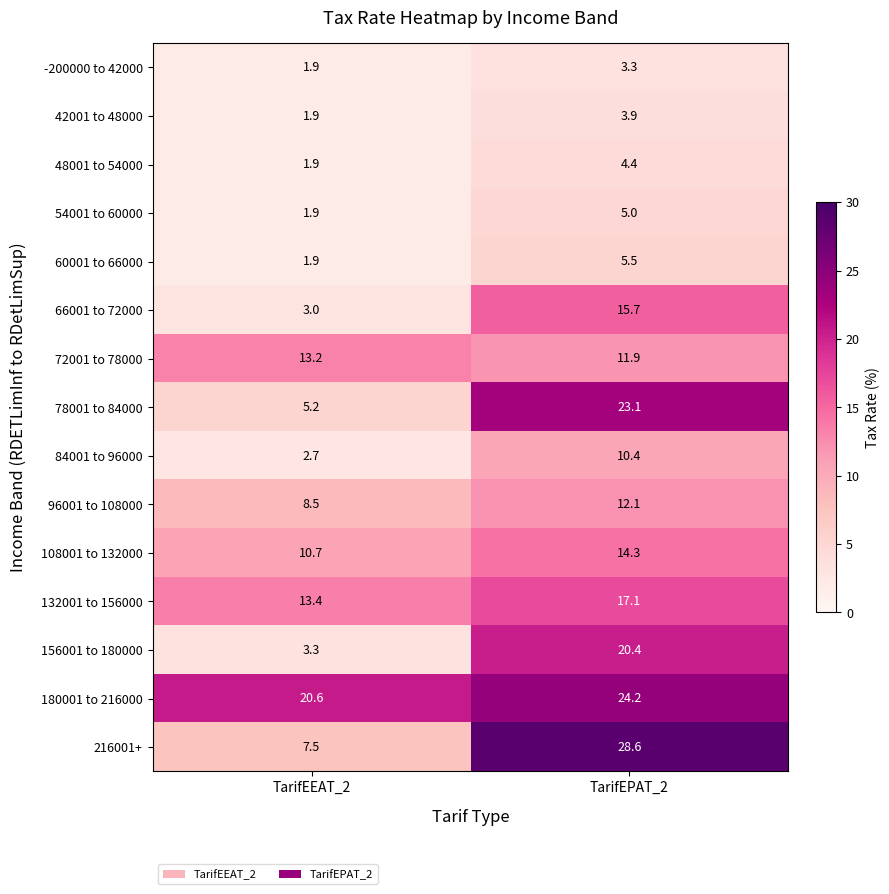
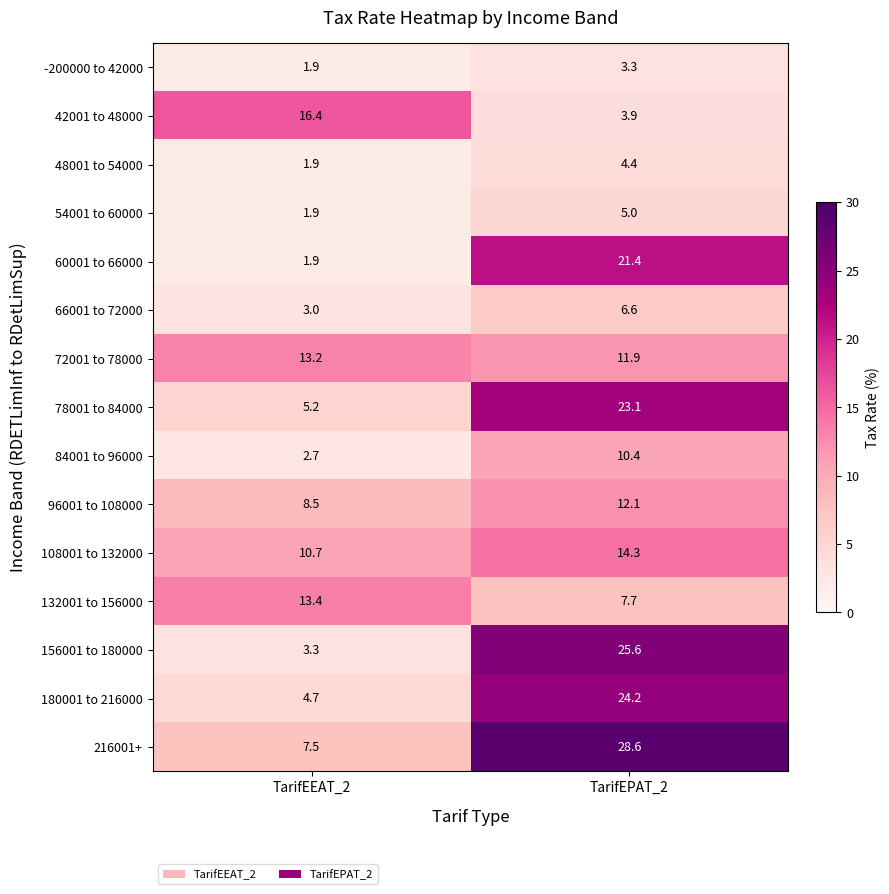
  {
    "-200000 to 42000": {
      "TarifEEAT_2": 1.9,
      "TarifEPAT_2": 3.3
    },
    "42001 to 48000": {
-     "TarifEEAT_2": 1.9,
+     "TarifEEAT_2": 16.4,
      "TarifEPAT_2": 3.9
    },
    "48001 to 54000": {
      "TarifEEAT_2": 1.9,
      "TarifEPAT_2": 4.4
    },
    "54001 to 60000": {
      "TarifEEAT_2": 1.9,
      "TarifEPAT_2": 5.0
    },
    "60001 to 66000": {
      "TarifEEAT_2": 1.9,
-     "TarifEPAT_2": 5.5
+     "TarifEPAT_2": 21.4
    },
    "66001 to 72000": {
      "TarifEEAT_2": 3.0,
-     "TarifEPAT_2": 15.7
+     "TarifEPAT_2": 6.6
    },
    "72001 to 78000": {
      "TarifEEAT_2": 13.2,
      "TarifEPAT_2": 11.9
    },
    "78001 to 84000": {
      "TarifEEAT_2": 5.2,
      "TarifEPAT_2": 23.1
    },
    "84001 to 96000": {
      "TarifEEAT_2": 2.7,
      "TarifEPAT_2": 10.4
    },
    "96001 to 108000": {
      "TarifEEAT_2": 8.5,
      "TarifEPAT_2": 12.1
    },
    "108001 to 132000": {
      "TarifEEAT_2": 10.7,
      "TarifEPAT_2": 14.3
    },
    "132001 to 156000": {
      "TarifEEAT_2": 13.4,
-     "TarifEPAT_2": 17.1
+     "TarifEPAT_2": 7.7
    },
    "156001 to 180000": {
      "TarifEEAT_2": 3.3,
-     "TarifEPAT_2": 20.4
+     "TarifEPAT_2": 25.6
    },
    "180001 to 216000": {
-     "TarifEEAT_2": 20.6,
+     "TarifEEAT_2": 4.7,
      "TarifEPAT_2": 24.2
    },
    "216001+": {
      "TarifEEAT_2": 7.5,
      "TarifEPAT_2": 28.6
    }
  }
